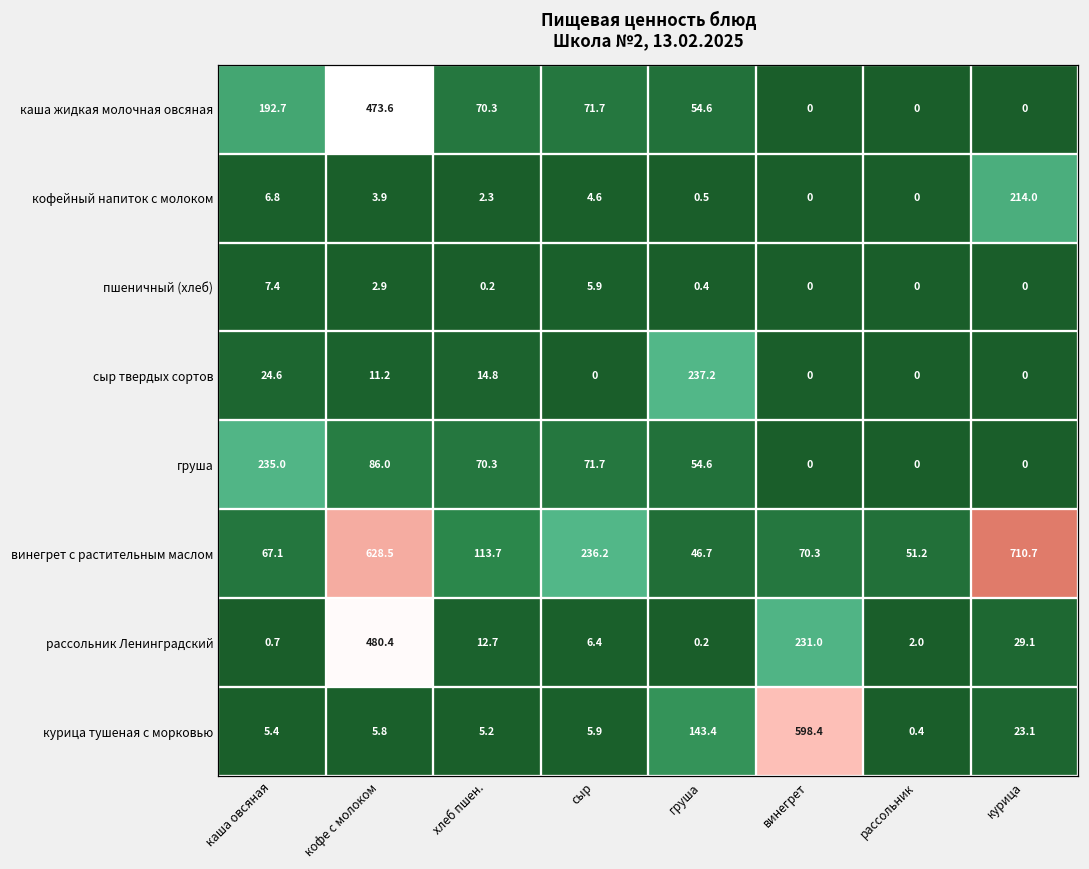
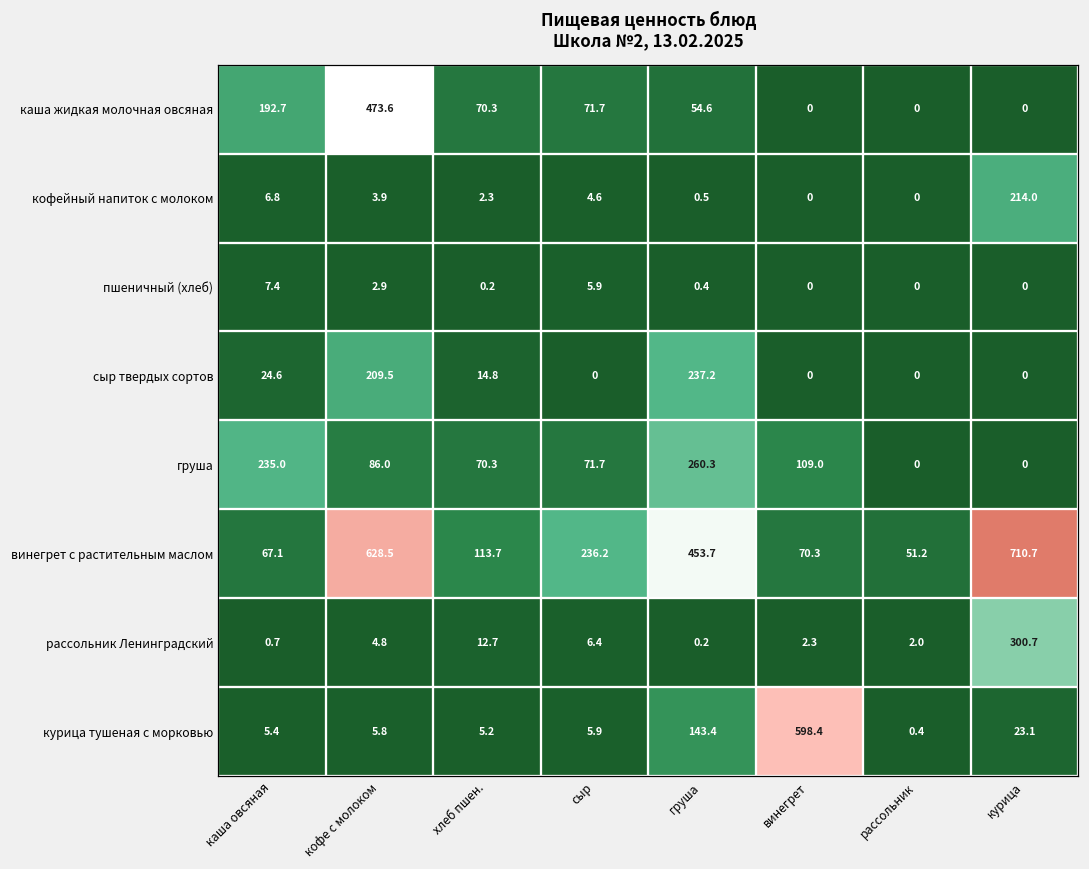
  {
    "каша жидкая молочная овсяная": {
      "каша овсяная": 192.7,
      "кофе с молоком": 473.6,
      "хлеб пшен.": 70.3,
      "сыр": 71.7,
      "груша": 54.6,
      "винегрет": 0,
      "рассольник": 0,
      "курица": 0
    },
    "кофейный напиток с молоком": {
      "каша овсяная": 6.8,
      "кофе с молоком": 3.9,
      "хлеб пшен.": 2.3,
      "сыр": 4.6,
      "груша": 0.5,
      "винегрет": 0,
      "рассольник": 0,
      "курица": 214.0
    },
    "пшеничный (хлеб)": {
      "каша овсяная": 7.4,
      "кофе с молоком": 2.9,
      "хлеб пшен.": 0.2,
      "сыр": 5.9,
      "груша": 0.4,
      "винегрет": 0,
      "рассольник": 0,
      "курица": 0
    },
    "сыр твердых сортов": {
      "каша овсяная": 24.6,
-     "кофе с молоком": 11.2,
+     "кофе с молоком": 209.5,
      "хлеб пшен.": 14.8,
      "сыр": 0,
      "груша": 237.2,
      "винегрет": 0,
      "рассольник": 0,
      "курица": 0
    },
    "груша": {
      "каша овсяная": 235.0,
      "кофе с молоком": 86.0,
      "хлеб пшен.": 70.3,
      "сыр": 71.7,
-     "груша": 54.6,
-     "винегрет": 0,
+     "груша": 260.3,
+     "винегрет": 109.0,
      "рассольник": 0,
      "курица": 0
    },
    "винегрет с растительным маслом": {
      "каша овсяная": 67.1,
      "кофе с молоком": 628.5,
      "хлеб пшен.": 113.7,
      "сыр": 236.2,
-     "груша": 46.7,
+     "груша": 453.7,
      "винегрет": 70.3,
      "рассольник": 51.2,
      "курица": 710.7
    },
    "рассольник Ленинградский": {
      "каша овсяная": 0.7,
-     "кофе с молоком": 480.4,
+     "кофе с молоком": 4.8,
      "хлеб пшен.": 12.7,
      "сыр": 6.4,
      "груша": 0.2,
-     "винегрет": 231.0,
+     "винегрет": 2.3,
      "рассольник": 2.0,
-     "курица": 29.1
+     "курица": 300.7
    },
    "курица тушеная с морковью": {
      "каша овсяная": 5.4,
      "кофе с молоком": 5.8,
      "хлеб пшен.": 5.2,
      "сыр": 5.9,
      "груша": 143.4,
      "винегрет": 598.4,
      "рассольник": 0.4,
      "курица": 23.1
    }
  }
